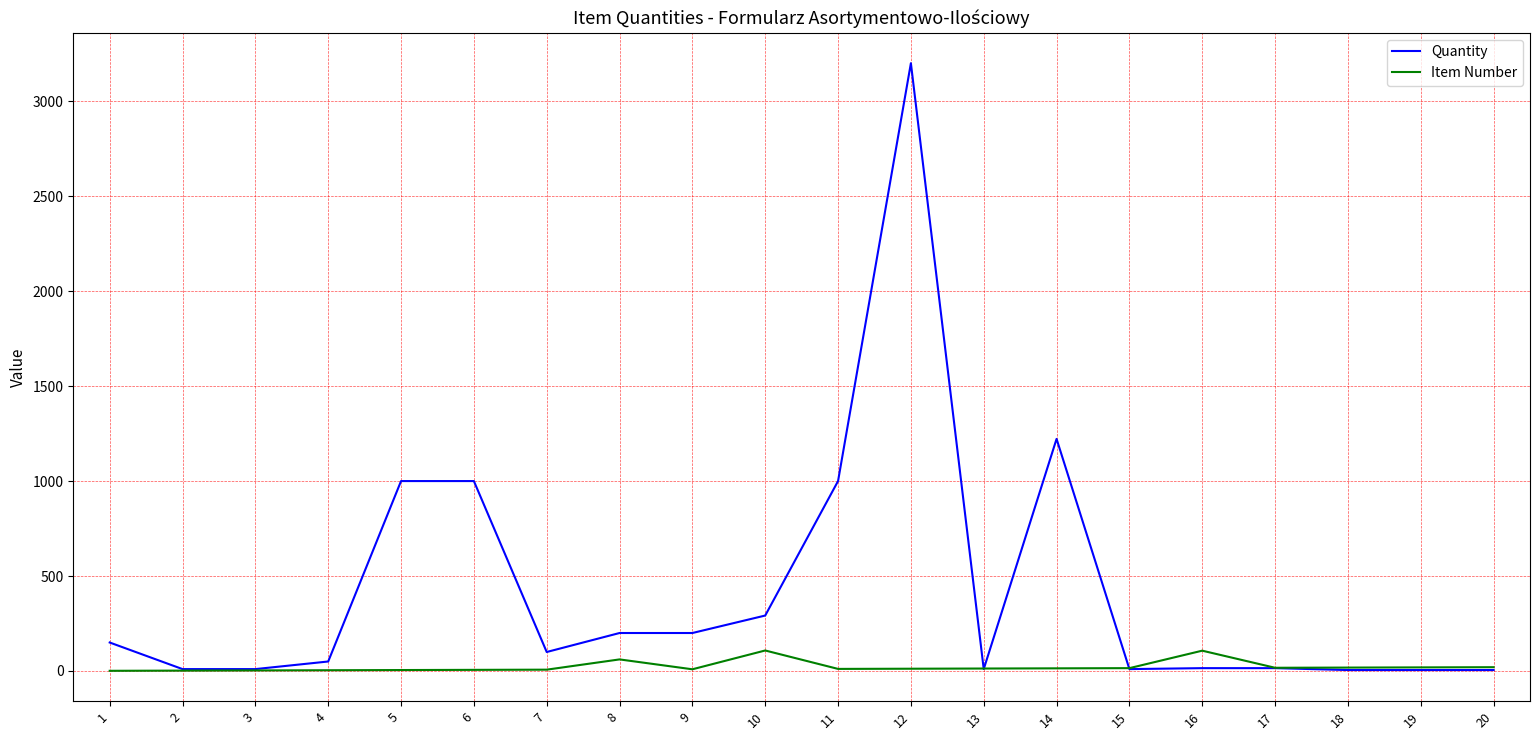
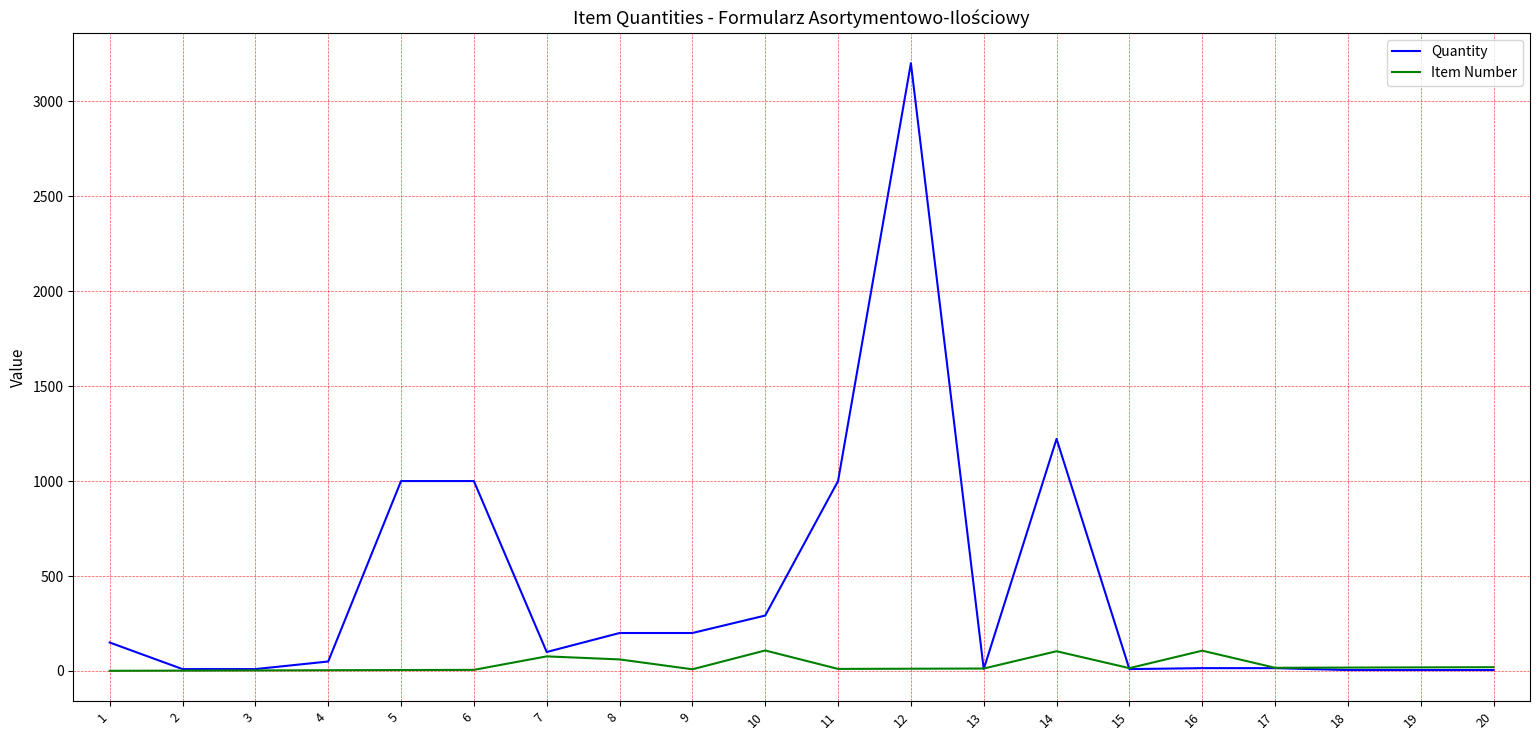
  {
    "Quantity": {
      "1": 150,
      "4": 50,
      "5": 1000,
      "6": 1000,
      "7": 100,
      "8": 200,
      "9": 200,
      "10": 290,
      "11": 1000,
      "12": 3200,
      "14": 1220,
      "16": 20,
      "19": 10,
      "20": 10
    },
    "Item Number": {
      "1": 0,
      "4": 0,
      "5": 10,
      "6": 10,
-     "7": 10,
+     "7": 80,
      "8": 60,
      "9": 10,
      "10": 110,
      "11": 10,
      "12": 10,
-     "14": 10,
+     "14": 100,
      "16": 110,
      "19": 20,
      "20": 20
    }
  }
